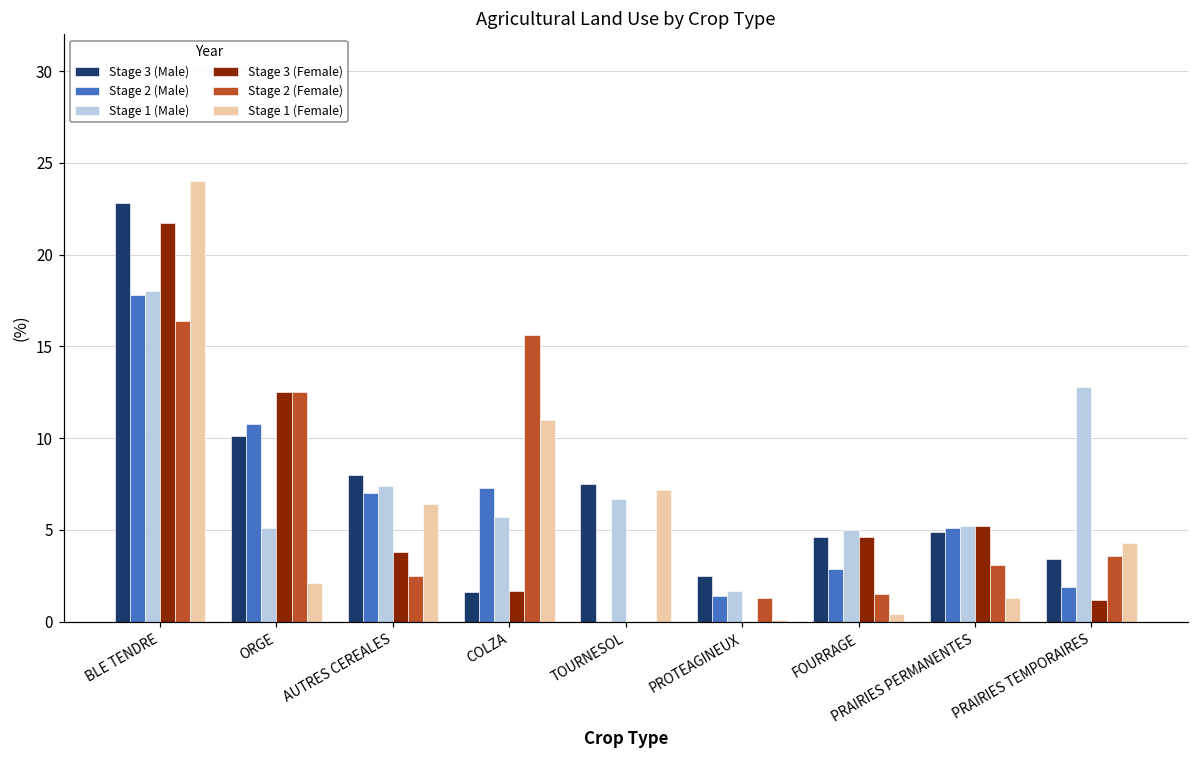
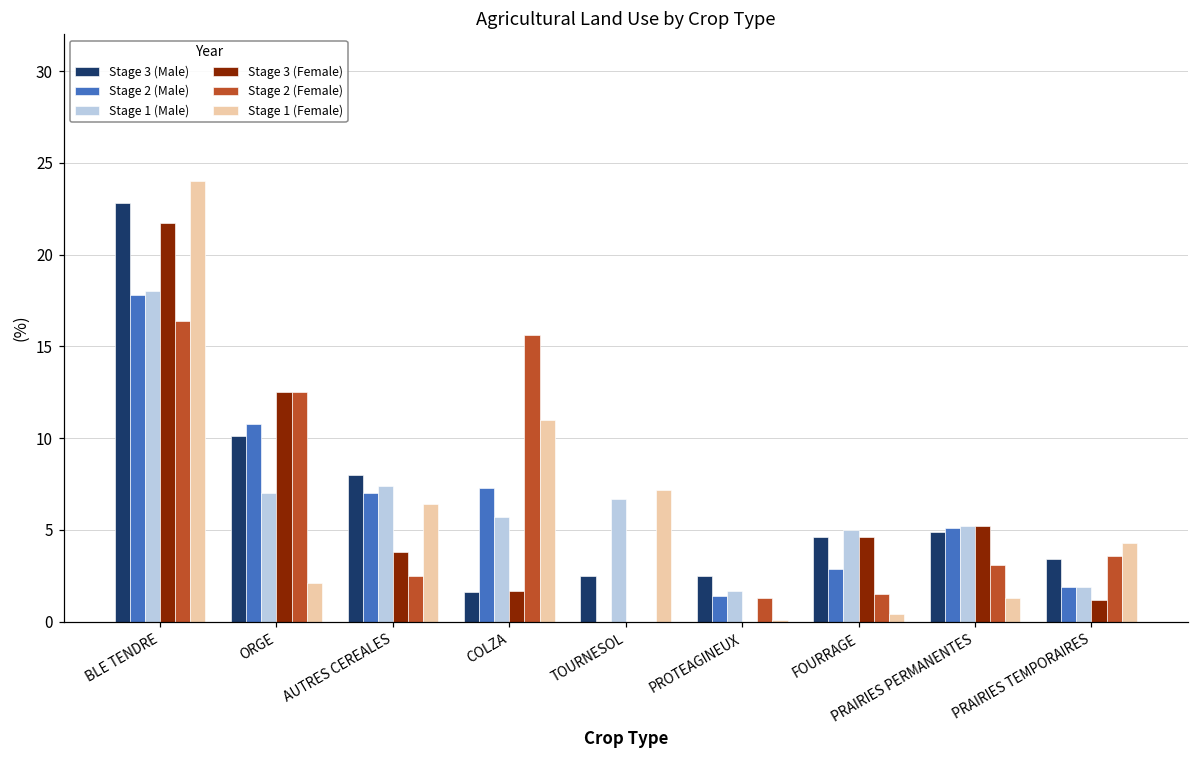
  {
    "Stage 3 (Male)": {
      "BLE TENDRE": 22.8,
      "ORGE": 10.1,
      "AUTRES CEREALES": 8.0,
      "COLZA": 1.6,
-     "TOURNESOL": 7.5,
+     "TOURNESOL": 2.5,
      "PROTEAGINEUX": 2.5,
      "FOURRAGE": 4.6,
      "PRAIRIES PERMANENTES": 4.9,
      "PRAIRIES TEMPORAIRES": 3.4
    },
    "Stage 2 (Male)": {
      "BLE TENDRE": 17.8,
      "ORGE": 10.8,
      "AUTRES CEREALES": 7.0,
      "COLZA": 7.3,
      "TOURNESOL": 0.0,
      "PROTEAGINEUX": 1.4,
      "FOURRAGE": 2.9,
      "PRAIRIES PERMANENTES": 5.1,
      "PRAIRIES TEMPORAIRES": 1.9
    },
    "Stage 1 (Male)": {
      "BLE TENDRE": 18.0,
-     "ORGE": 5.1,
+     "ORGE": 7.0,
      "AUTRES CEREALES": 7.4,
      "COLZA": 5.7,
      "TOURNESOL": 6.7,
      "PROTEAGINEUX": 1.7,
      "FOURRAGE": 5.0,
      "PRAIRIES PERMANENTES": 5.2,
-     "PRAIRIES TEMPORAIRES": 12.8
+     "PRAIRIES TEMPORAIRES": 1.9
    },
    "Stage 3 (Female)": {
      "BLE TENDRE": 21.7,
      "ORGE": 12.5,
      "AUTRES CEREALES": 3.8,
      "COLZA": 1.7,
      "TOURNESOL": 0.0,
      "PROTEAGINEUX": 0.0,
      "FOURRAGE": 4.6,
      "PRAIRIES PERMANENTES": 5.2,
      "PRAIRIES TEMPORAIRES": 1.2
    },
    "Stage 2 (Female)": {
      "BLE TENDRE": 16.4,
      "ORGE": 12.5,
      "AUTRES CEREALES": 2.5,
      "COLZA": 15.6,
      "TOURNESOL": 0.0,
      "PROTEAGINEUX": 1.3,
      "FOURRAGE": 1.5,
      "PRAIRIES PERMANENTES": 3.1,
      "PRAIRIES TEMPORAIRES": 3.6
    },
    "Stage 1 (Female)": {
      "BLE TENDRE": 24.0,
      "ORGE": 2.1,
      "AUTRES CEREALES": 6.4,
      "COLZA": 11.0,
      "TOURNESOL": 7.2,
      "FOURRAGE": 0.4,
      "PRAIRIES PERMANENTES": 1.3,
      "PRAIRIES TEMPORAIRES": 4.3
    }
  }
